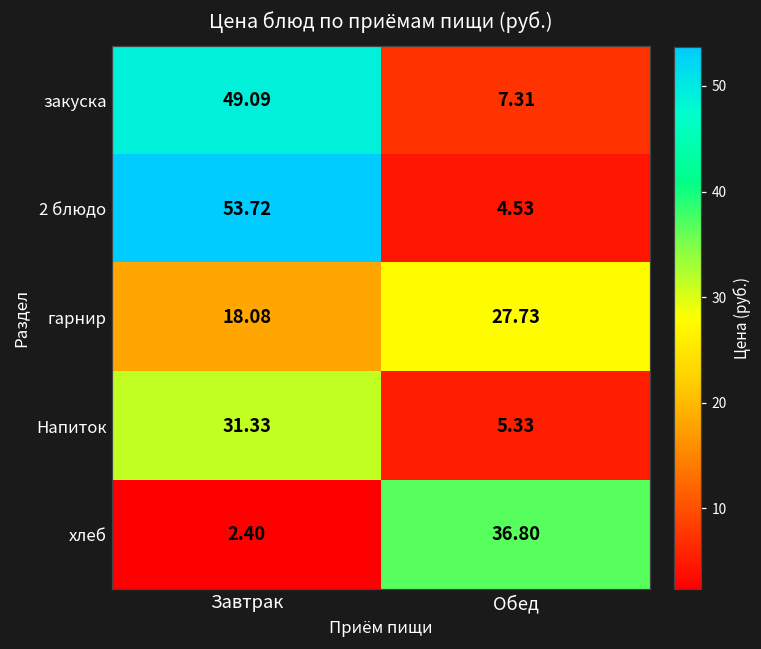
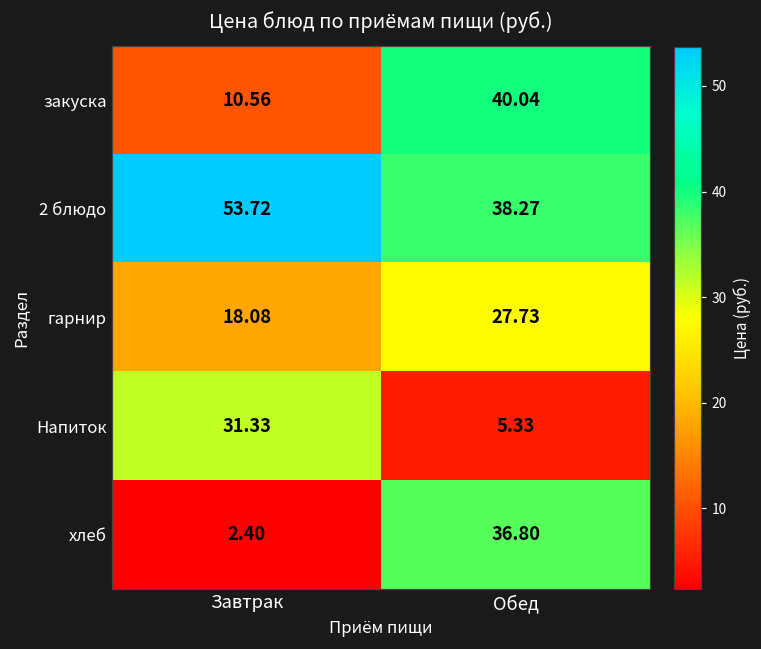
  {
    "закуска": {
-     "Завтрак": 49.09,
-     "Обед": 7.31
+     "Завтрак": 10.56,
+     "Обед": 40.04
    },
    "2 блюдо": {
      "Завтрак": 53.72,
-     "Обед": 4.53
+     "Обед": 38.27
    },
    "гарнир": {
      "Завтрак": 18.08,
      "Обед": 27.73
    },
    "Напиток": {
      "Завтрак": 31.33,
      "Обед": 5.33
    },
    "хлеб": {
      "Завтрак": 2.40,
      "Обед": 36.80
    }
  }
